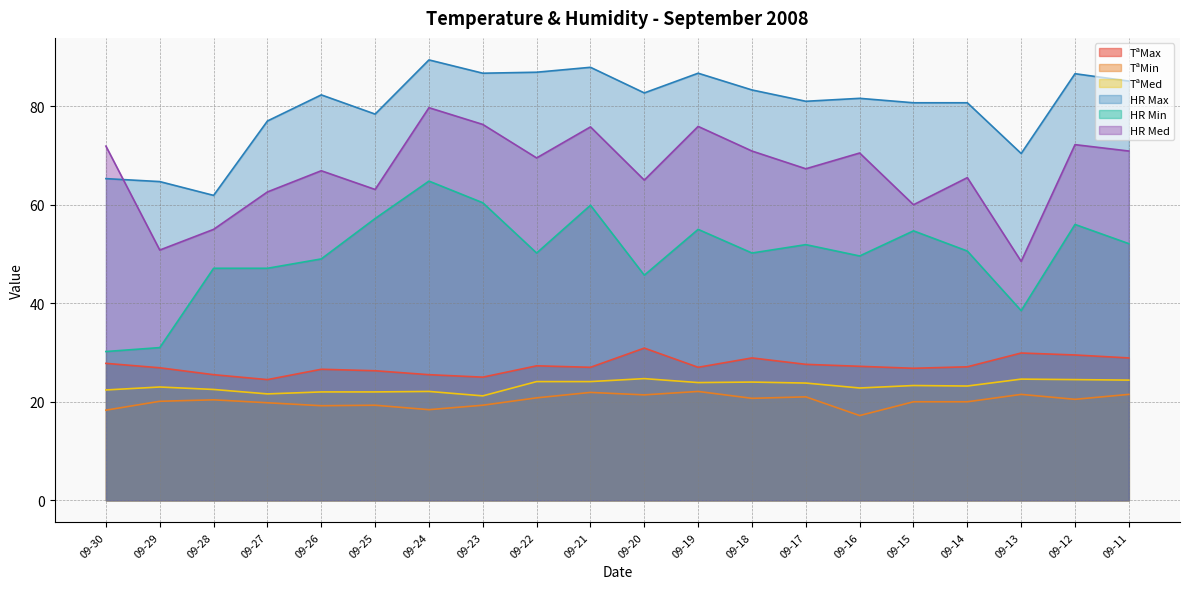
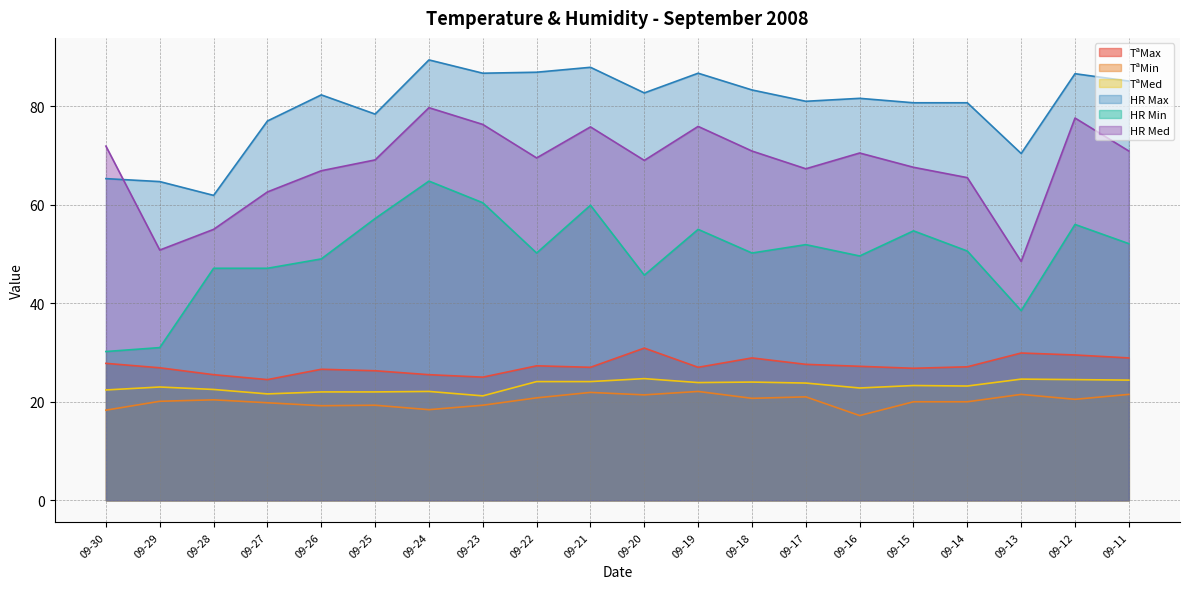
  {
    "HR Med": {
      "09-30": 72,
      "09-29": 51,
      "09-28": 55,
      "09-27": 63,
      "09-26": 67,
-     "09-25": 63,
+     "09-25": 69,
      "09-24": 80,
      "09-23": 76,
      "09-22": 70,
      "09-21": 76,
-     "09-20": 65,
+     "09-20": 69,
      "09-19": 76,
      "09-18": 71,
      "09-17": 67,
      "09-16": 71,
-     "09-15": 60,
+     "09-15": 68,
      "09-14": 66,
      "09-13": 49,
-     "09-12": 72,
+     "09-12": 78,
      "09-11": 71
    }
  }
